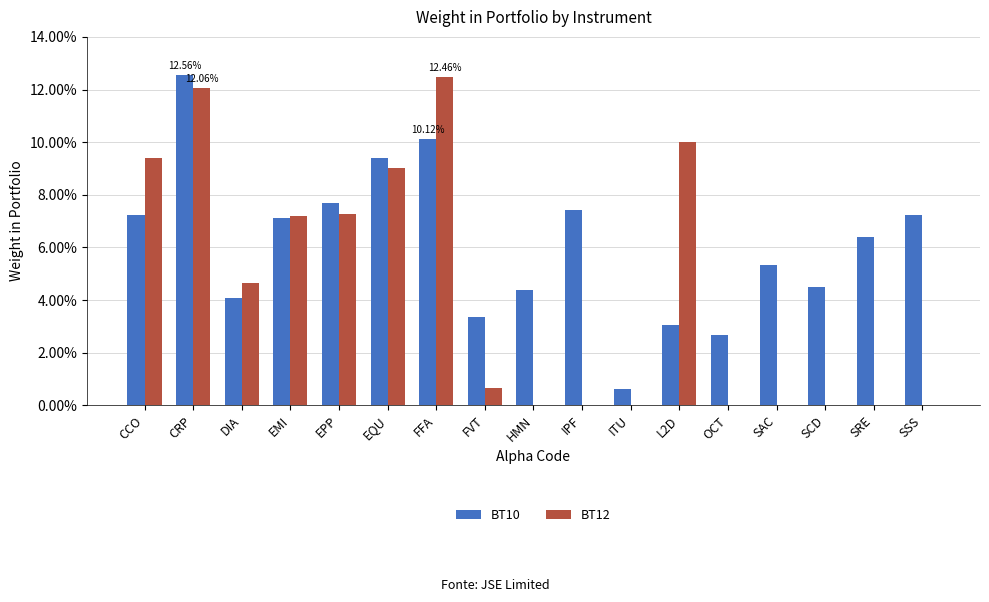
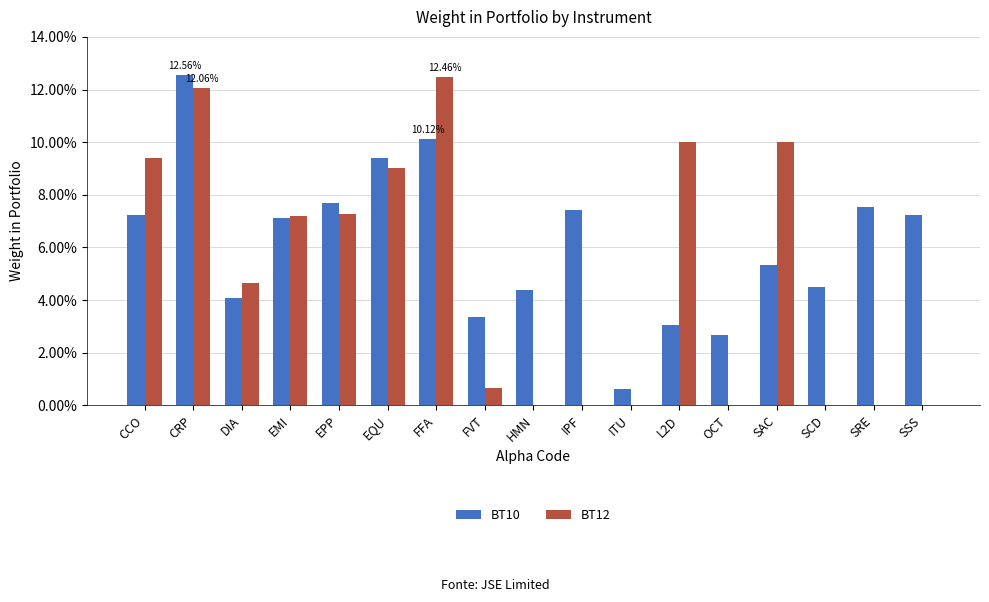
  {
    "BT10": {
      "CCO": "7.2%",
      "DIA": "4.1%",
      "EMI": "7.1%",
      "EPP": "7.7%",
      "EQU": "9.4%",
      "FVT": "3.4%",
      "HMN": "4.4%",
      "IPF": "7.4%",
      "ITU": "0.6%",
      "L2D": "3.0%",
      "OCT": "2.7%",
      "SAC": "5.3%",
      "SCD": "4.5%",
-     "SRE": "6.4%",
+     "SRE": "7.5%",
      "SSS": "7.2%"
    },
    "BT12": {
      "CCO": "9.4%",
      "DIA": "4.6%",
      "EMI": "7.2%",
      "EPP": "7.3%",
      "EQU": "9.0%",
      "FVT": "0.6%",
      "HMN": "0.0%",
      "IPF": "0.0%",
      "ITU": "0.0%",
      "L2D": "10.0%",
      "OCT": "0.0%",
-     "SAC": "0.0%",
+     "SAC": "10.0%",
      "SCD": "0.0%",
      "SRE": "0.0%",
      "SSS": "0.0%"
    }
  }
